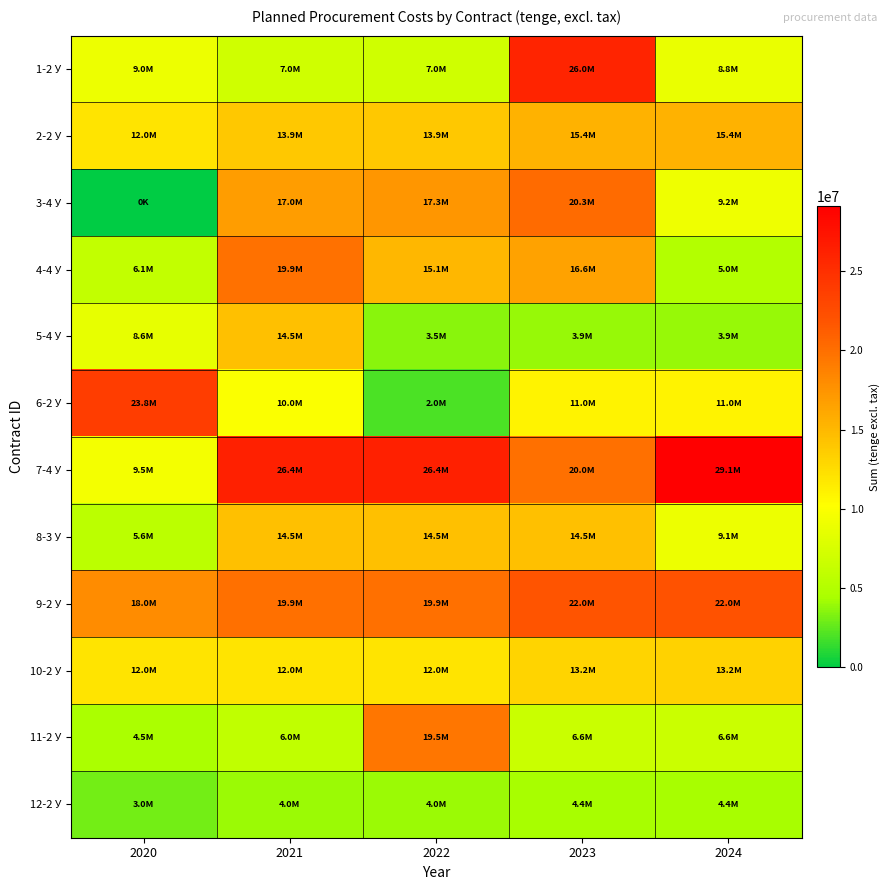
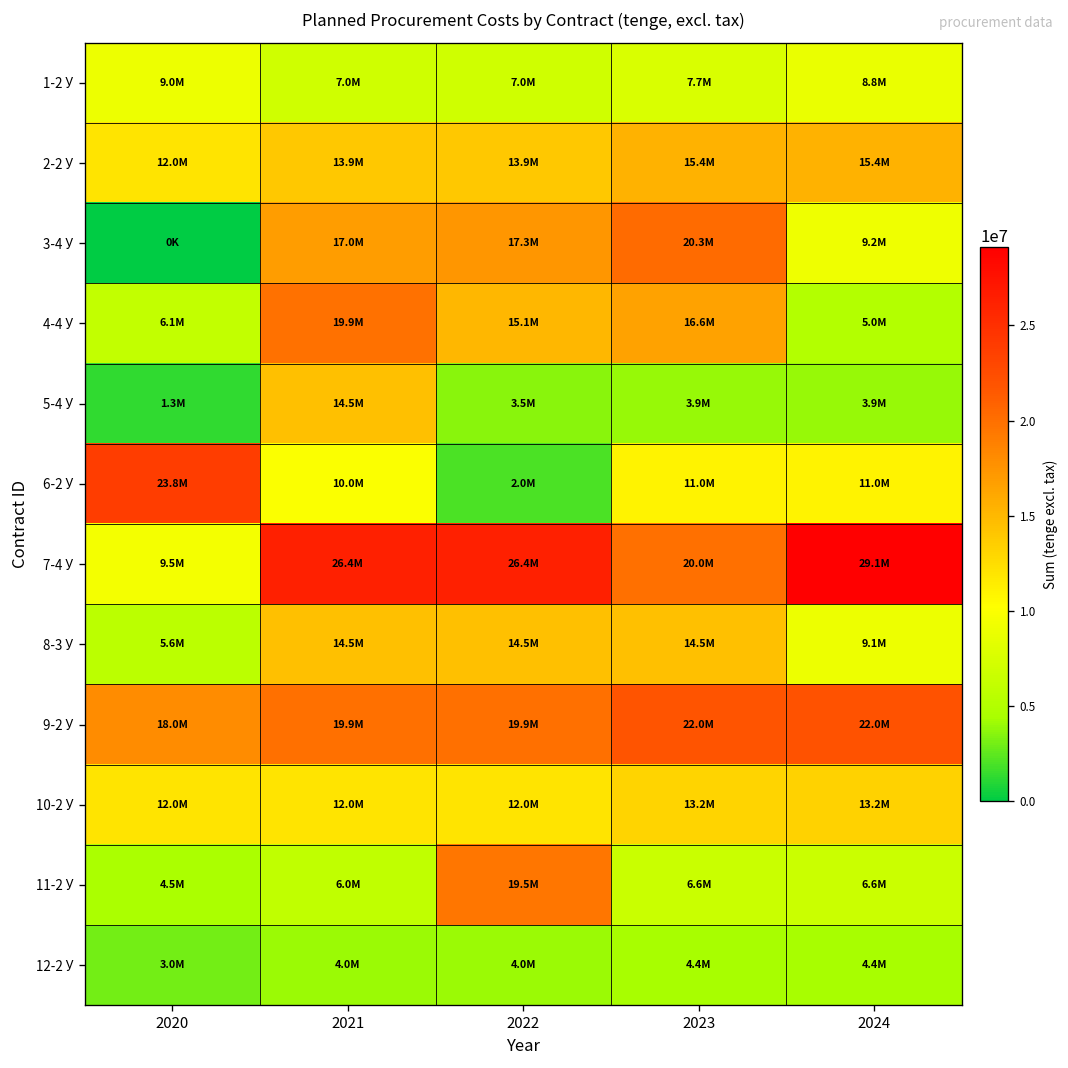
  {
    "1-2 У": {
      "2020": "9.0M",
      "2021": "7.0M",
      "2022": "7.0M",
-     "2023": "26.0M",
+     "2023": "7.7M",
      "2024": "8.8M"
    },
    "2-2 У": {
      "2020": "12.0M",
      "2021": "13.9M",
      "2022": "13.9M",
      "2023": "15.4M",
      "2024": "15.4M"
    },
    "3-4 У": {
      "2020": "0K",
      "2021": "17.0M",
      "2022": "17.3M",
      "2023": "20.3M",
      "2024": "9.2M"
    },
    "4-4 У": {
      "2020": "6.1M",
      "2021": "19.9M",
      "2022": "15.1M",
      "2023": "16.6M",
      "2024": "5.0M"
    },
    "5-4 У": {
-     "2020": "8.6M",
+     "2020": "1.3M",
      "2021": "14.5M",
      "2022": "3.5M",
      "2023": "3.9M",
      "2024": "3.9M"
    },
    "6-2 У": {
      "2020": "23.8M",
      "2021": "10.0M",
      "2022": "2.0M",
      "2023": "11.0M",
      "2024": "11.0M"
    },
    "7-4 У": {
      "2020": "9.5M",
      "2021": "26.4M",
      "2022": "26.4M",
      "2023": "20.0M",
      "2024": "29.1M"
    },
    "8-3 У": {
      "2020": "5.6M",
      "2021": "14.5M",
      "2022": "14.5M",
      "2023": "14.5M",
      "2024": "9.1M"
    },
    "9-2 У": {
      "2020": "18.0M",
      "2021": "19.9M",
      "2022": "19.9M",
      "2023": "22.0M",
      "2024": "22.0M"
    },
    "10-2 У": {
      "2020": "12.0M",
      "2021": "12.0M",
      "2022": "12.0M",
      "2023": "13.2M",
      "2024": "13.2M"
    },
    "11-2 У": {
      "2020": "4.5M",
      "2021": "6.0M",
      "2022": "19.5M",
      "2023": "6.6M",
      "2024": "6.6M"
    },
    "12-2 У": {
      "2020": "3.0M",
      "2021": "4.0M",
      "2022": "4.0M",
      "2023": "4.4M",
      "2024": "4.4M"
    }
  }
